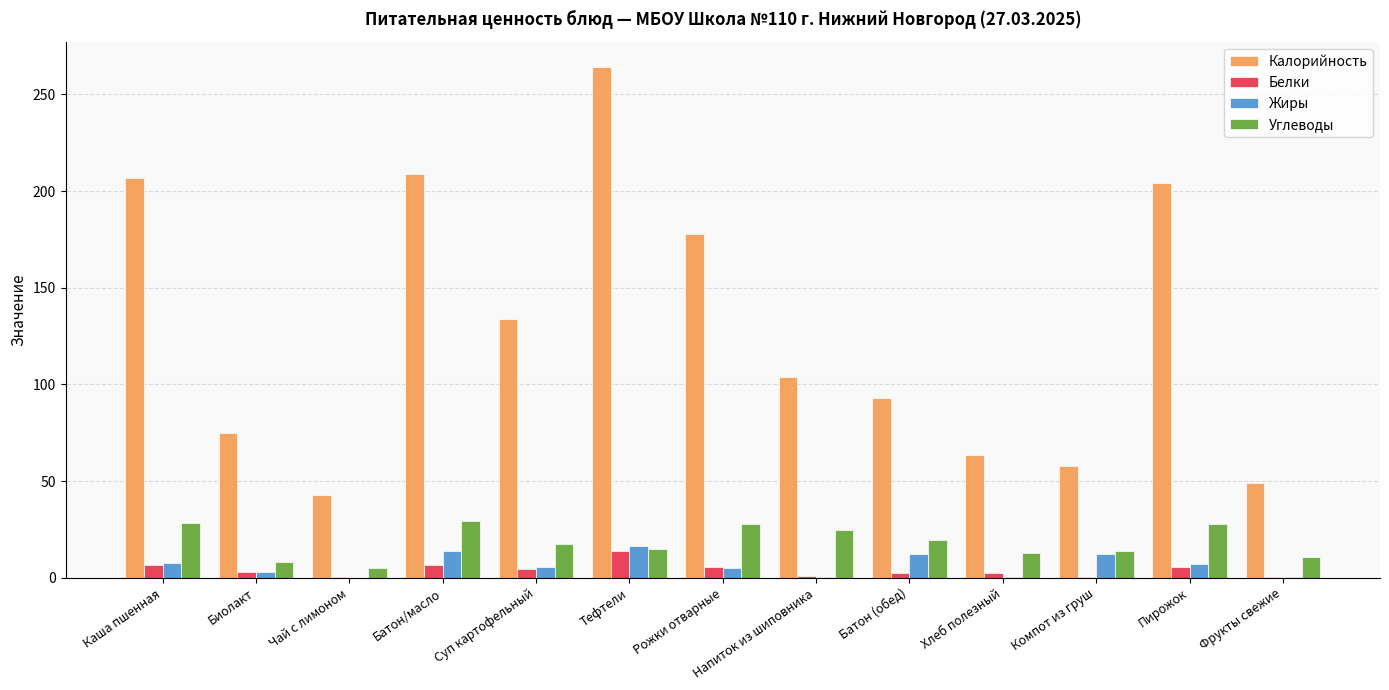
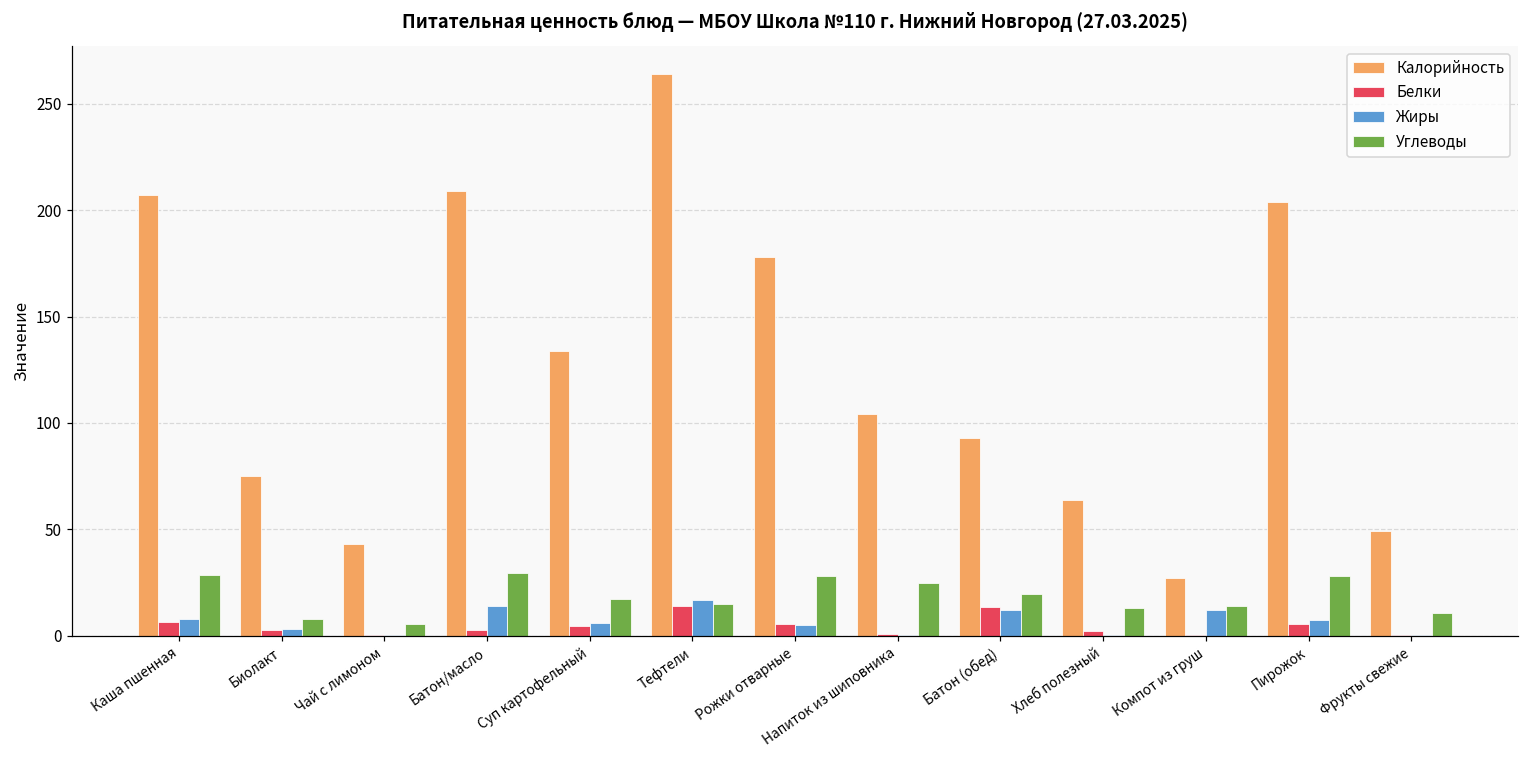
  {
    "Калорийность": {
      "Каша пшенная": 207,
      "Биолакт": 75,
      "Чай с лимоном": 43,
      "Батон/масло": 209,
      "Суп картофельный": 134,
      "Тефтели": 264,
      "Рожки отварные": 178,
      "Напиток из шиповника": 104,
      "Батон (обед)": 93,
      "Хлеб полезный": 64,
-     "Компот из груш": 58,
+     "Компот из груш": 27,
      "Пирожок": 204,
      "Фрукты свежие": 49
    },
    "Белки": {
      "Каша пшенная": 6,
      "Биолакт": 3,
-     "Батон/масло": 7,
+     "Батон/масло": 3,
      "Суп картофельный": 5,
      "Тефтели": 14,
      "Рожки отварные": 5,
-     "Батон (обед)": 3,
+     "Батон (обед)": 14,
      "Хлеб полезный": 2,
      "Пирожок": 6
    },
    "Жиры": {
      "Каша пшенная": 8,
      "Биолакт": 3,
      "Батон/масло": 14,
      "Суп картофельный": 6,
      "Тефтели": 17,
      "Рожки отварные": 5,
      "Батон (обед)": 12,
      "Компот из груш": 12,
      "Пирожок": 7
    },
    "Углеводы": {
      "Каша пшенная": 28,
      "Биолакт": 8,
      "Чай с лимоном": 5,
      "Батон/масло": 29,
      "Суп картофельный": 17,
      "Тефтели": 15,
      "Рожки отварные": 28,
      "Напиток из шиповника": 25,
      "Батон (обед)": 20,
      "Хлеб полезный": 13,
      "Компот из груш": 14,
      "Пирожок": 28,
      "Фрукты свежие": 11
    }
  }
